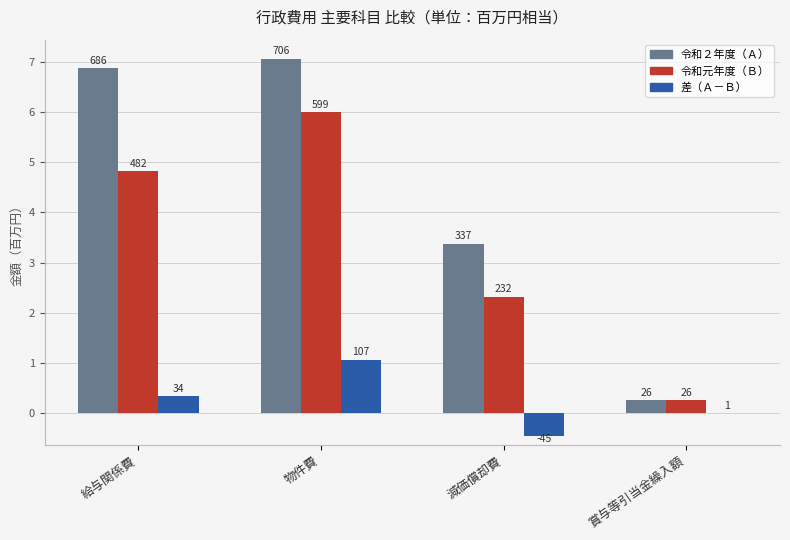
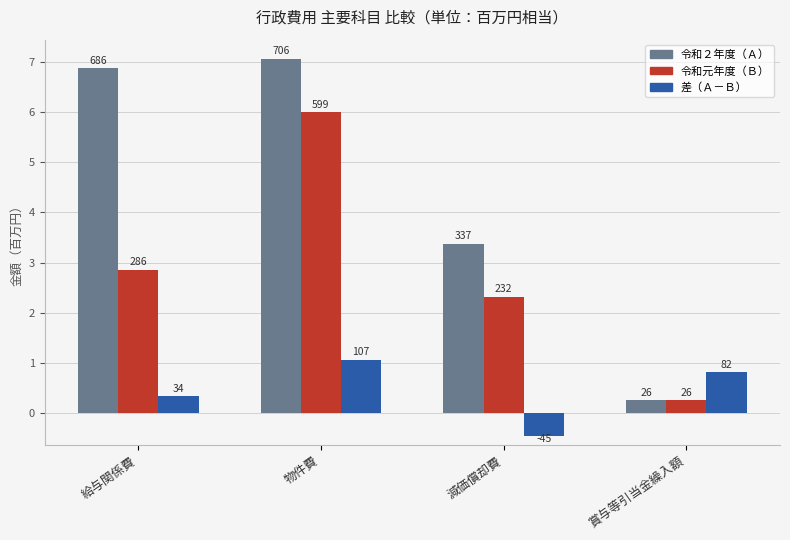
  {
    "令和元年度（Ｂ）": {
-     "給与関係費": 482
+     "給与関係費": 286
    },
    "差（Ａ－Ｂ）": {
-     "賞与等引当金繰入額": 1
+     "賞与等引当金繰入額": 82
    }
  }
